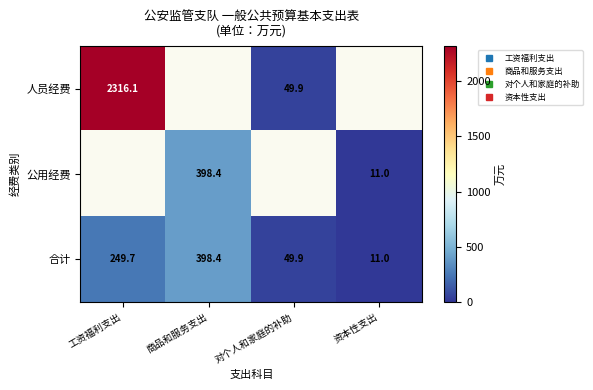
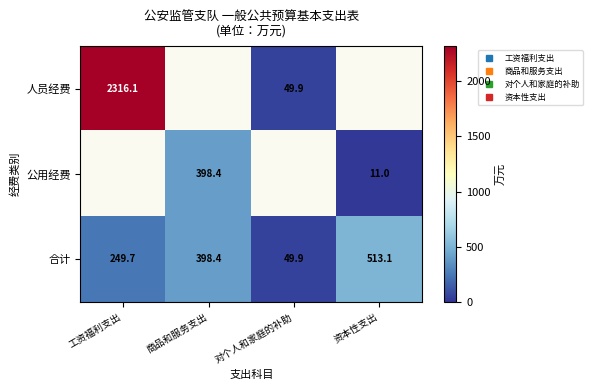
  {
    "人员经费": {
      "工资福利支出": 2316.1,
      "对个人和家庭的补助": 49.9
    },
    "公用经费": {
      "商品和服务支出": 398.4,
      "资本性支出": 11.0
    },
    "合计": {
      "工资福利支出": 249.7,
      "商品和服务支出": 398.4,
      "对个人和家庭的补助": 49.9,
-     "资本性支出": 11.0
+     "资本性支出": 513.1
    }
  }
